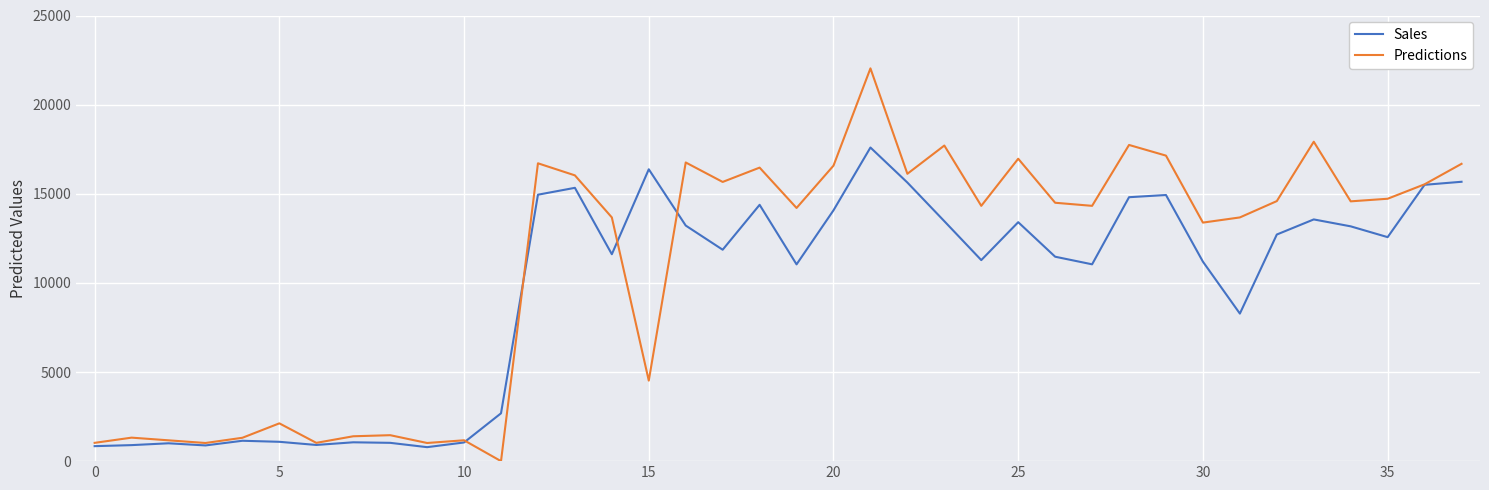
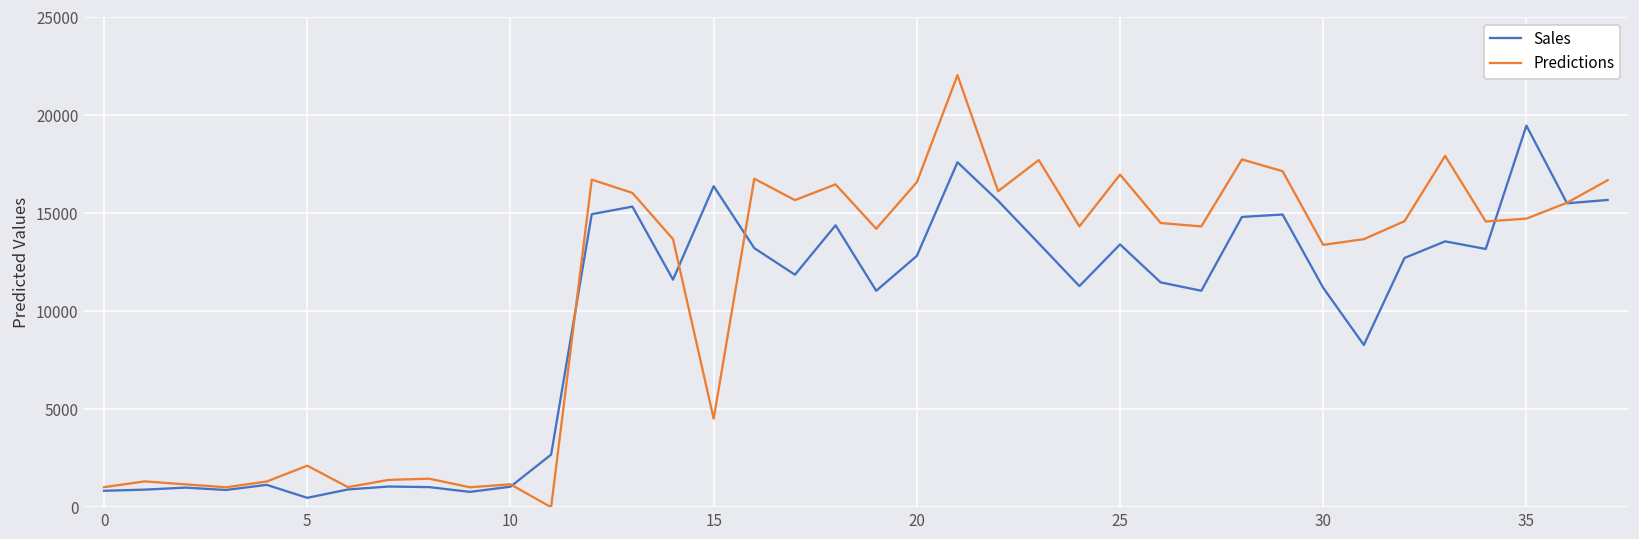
  {
    "Sales": {
      "0": 800,
-     "5": 1100,
+     "5": 500,
      "15": 16400,
-     "20": 14100,
+     "20": 12800,
      "25": 13400,
      "30": 11200,
-     "35": 12600
+     "35": 19500
    },
    "Predictions": {
      "0": 1000,
      "5": 2100,
      "15": 4500,
      "20": 16600,
      "25": 17000,
      "30": 13400,
      "35": 14700
    }
  }
